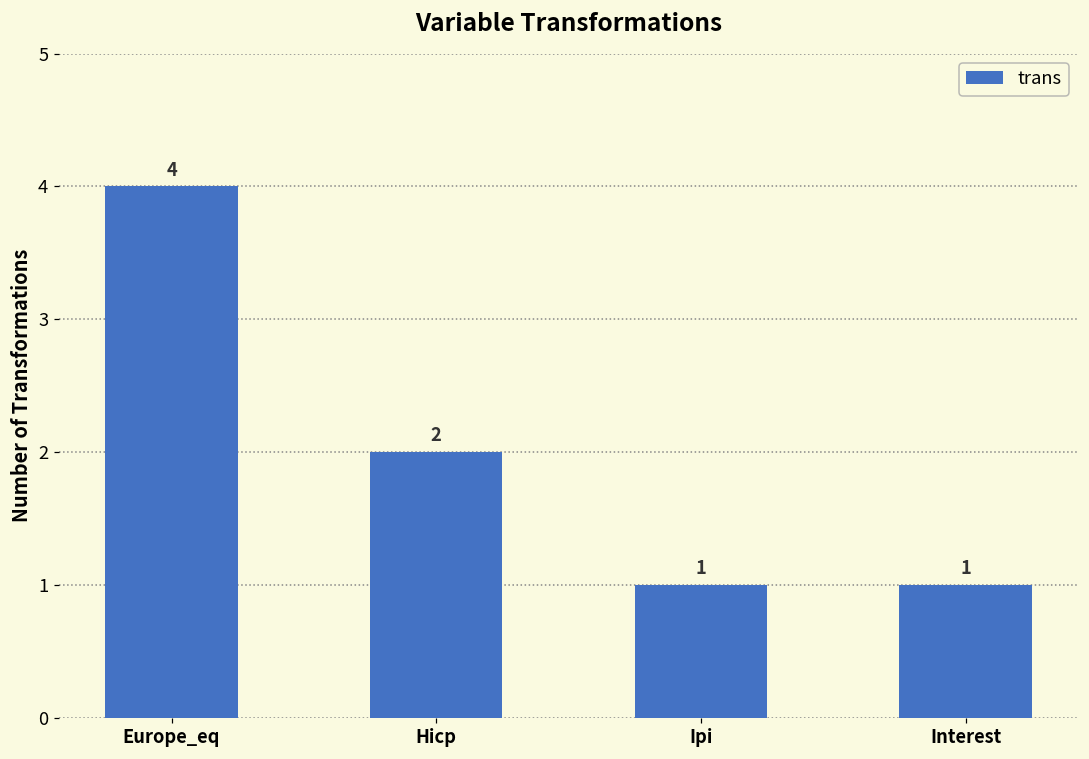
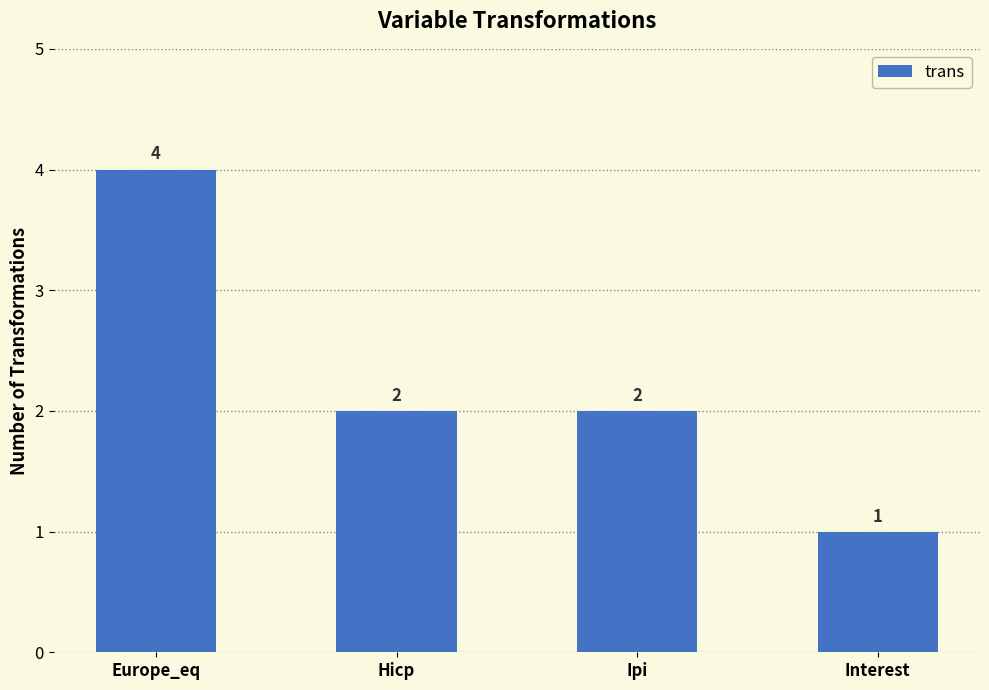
  {
    "Europe_eq": 4,
    "Hicp": 2,
-   "Ipi": 1,
+   "Ipi": 2,
    "Interest": 1
  }
